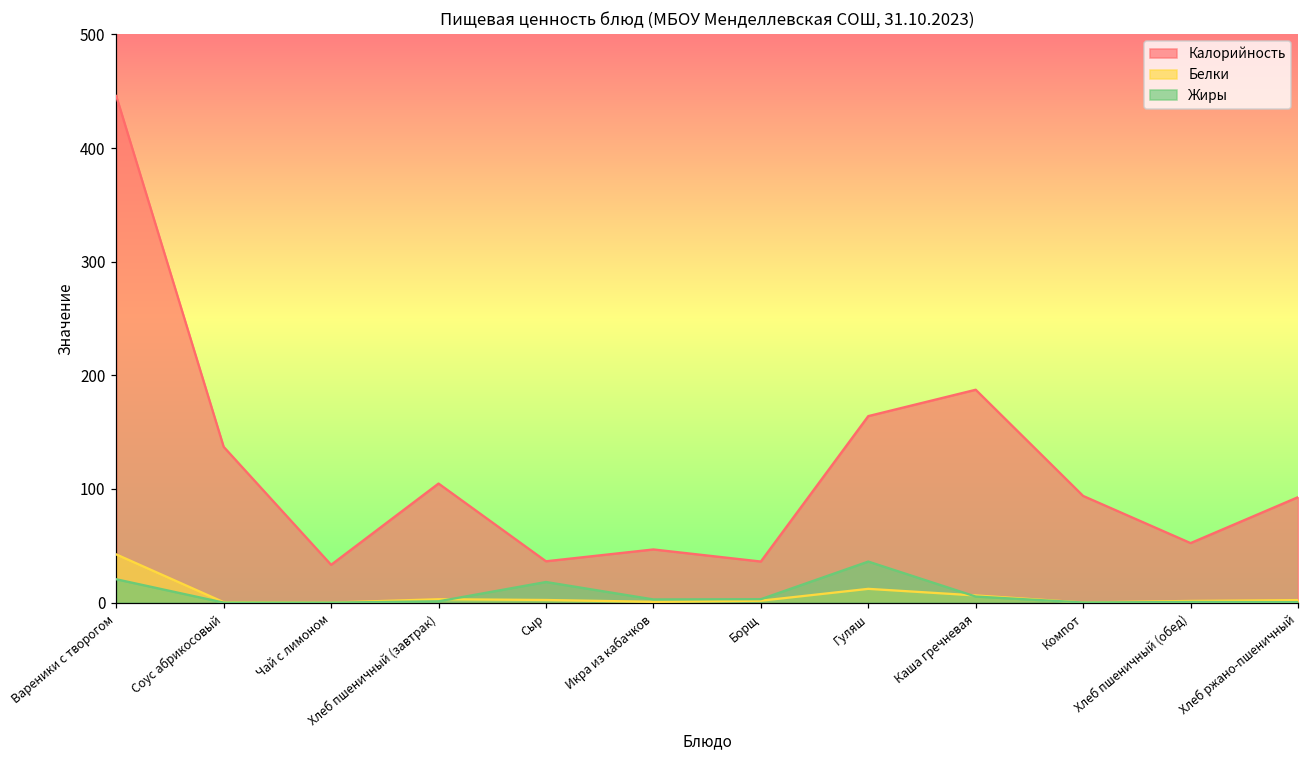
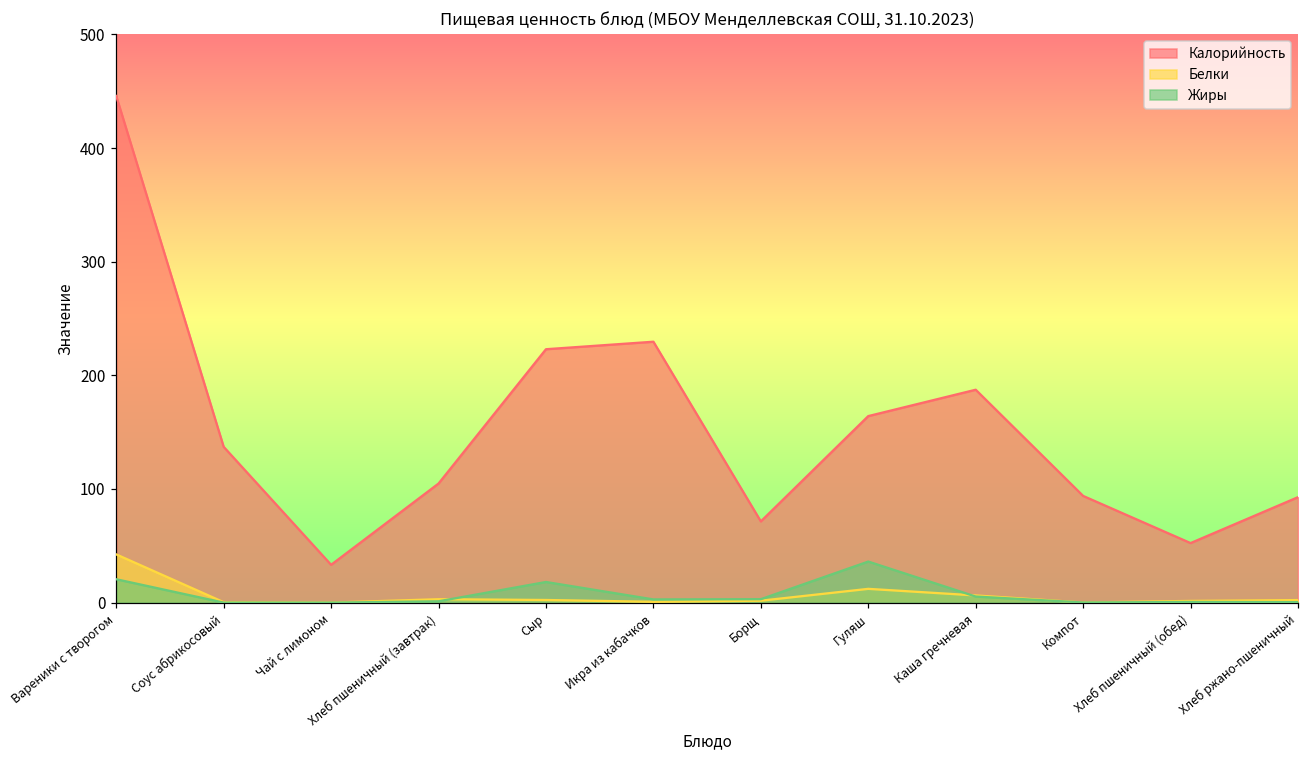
  {
    "Калорийность": {
      "Вареники с творогом": 446,
      "Соус абрикосовый": 137,
      "Чай с лимоном": 33,
      "Хлеб пшеничный (завтрак)": 105,
-     "Сыр": 36,
-     "Икра из кабачков": 47,
-     "Борщ": 36,
+     "Сыр": 223,
+     "Икра из кабачков": 230,
+     "Борщ": 71,
      "Гуляш": 164,
      "Каша гречневая": 187,
      "Компот": 94,
      "Хлеб пшеничный (обед)": 52,
      "Хлеб ржано-пшеничный": 93
    },
    "Белки": {
      "Вареники с творогом": 42,
      "Сыр": 2,
      "Гуляш": 12
    },
    "Жиры": {
      "Вареники с творогом": 21,
      "Сыр": 18,
      "Гуляш": 36
    }
  }
